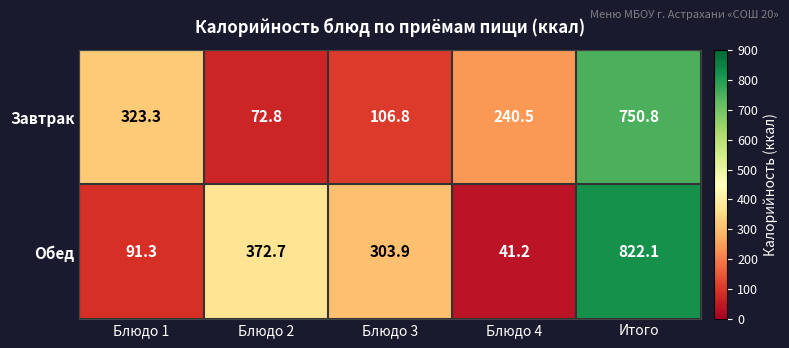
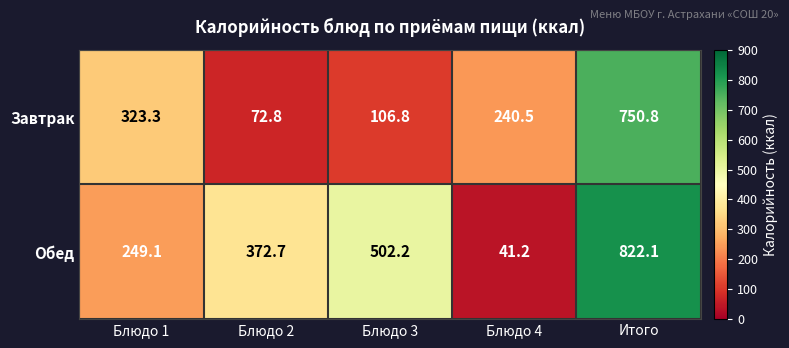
  {
    "Завтрак": {
      "Блюдо 1": 323.3,
      "Блюдо 2": 72.8,
      "Блюдо 3": 106.8,
      "Блюдо 4": 240.5,
      "Итого": 750.8
    },
    "Обед": {
-     "Блюдо 1": 91.3,
+     "Блюдо 1": 249.1,
      "Блюдо 2": 372.7,
-     "Блюдо 3": 303.9,
+     "Блюдо 3": 502.2,
      "Блюдо 4": 41.2,
      "Итого": 822.1
    }
  }
